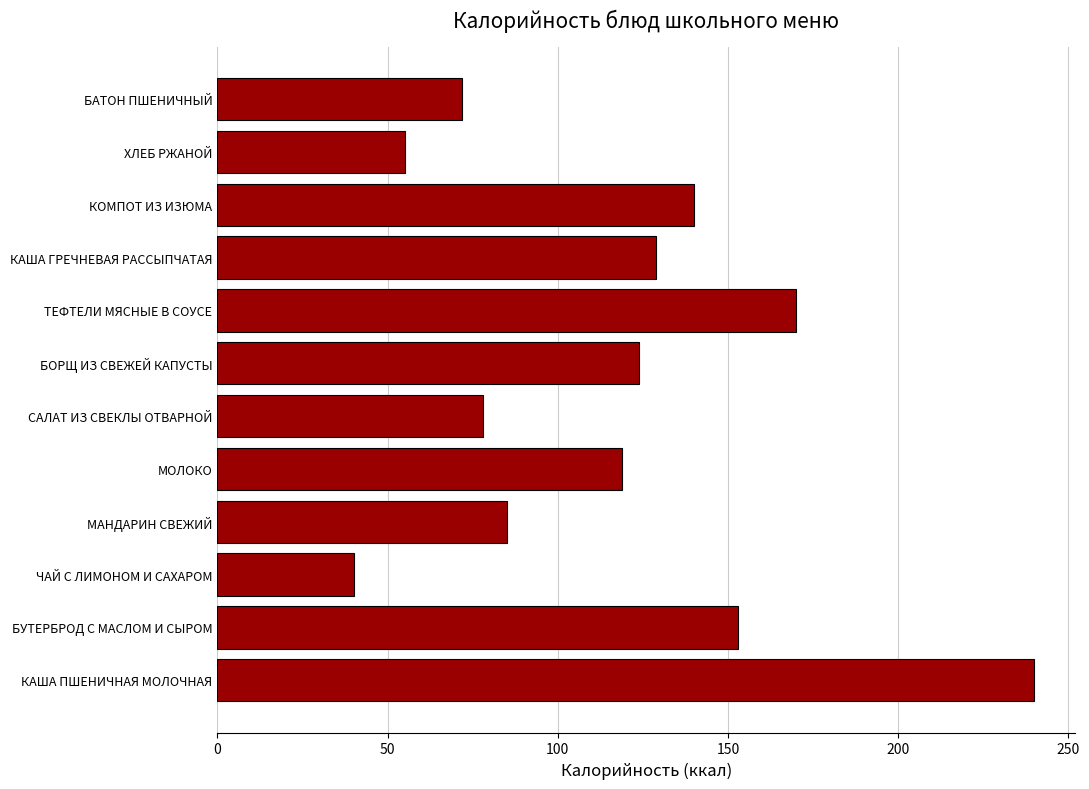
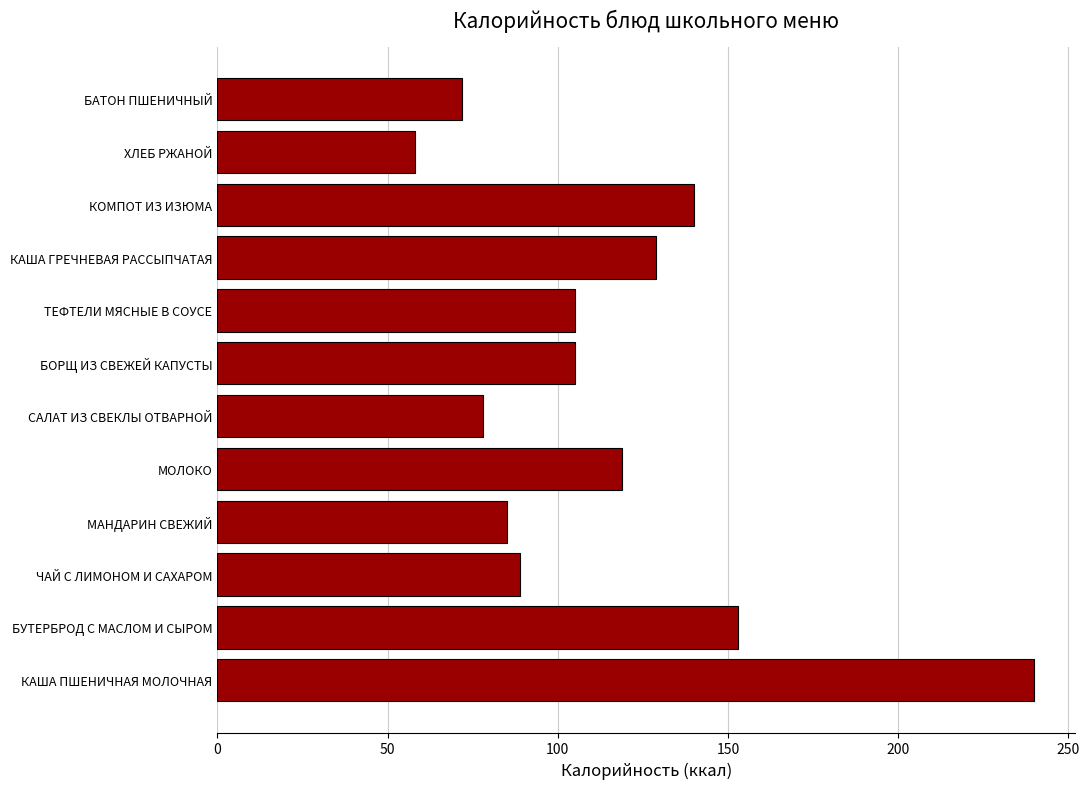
  {
    "БАТОН ПШЕНИЧНЫЙ": 72,
-   "ХЛЕБ РЖАНОЙ": 55,
+   "ХЛЕБ РЖАНОЙ": 58,
    "КОМПОТ ИЗ ИЗЮМА": 140,
    "КАША ГРЕЧНЕВАЯ РАССЫПЧАТАЯ": 129,
-   "ТЕФТЕЛИ МЯСНЫЕ В СОУСЕ": 170,
-   "БОРЩ ИЗ СВЕЖЕЙ КАПУСТЫ": 124,
+   "ТЕФТЕЛИ МЯСНЫЕ В СОУСЕ": 105,
+   "БОРЩ ИЗ СВЕЖЕЙ КАПУСТЫ": 105,
    "САЛАТ ИЗ СВЕКЛЫ ОТВАРНОЙ": 78,
    "МОЛОКО": 119,
    "МАНДАРИН СВЕЖИЙ": 85,
-   "ЧАЙ С ЛИМОНОМ И САХАРОМ": 40,
+   "ЧАЙ С ЛИМОНОМ И САХАРОМ": 89,
    "БУТЕРБРОД С МАСЛОМ И СЫРОМ": 153,
    "КАША ПШЕНИЧНАЯ МОЛОЧНАЯ": 240
  }
